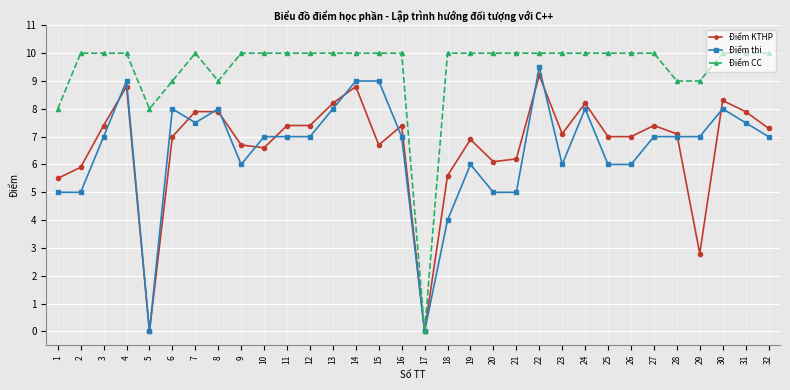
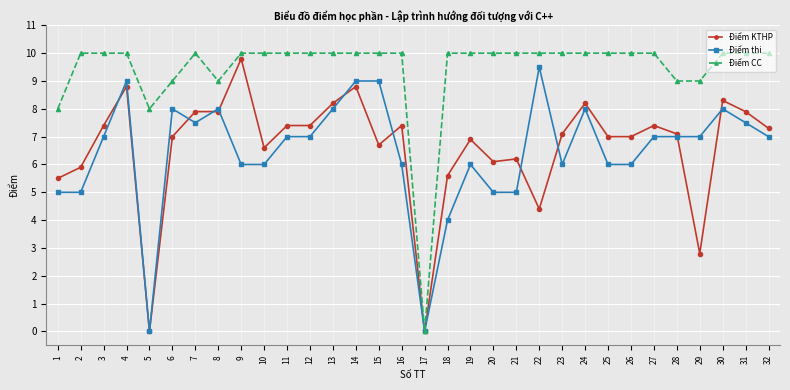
  {
    "Điểm KTHP": {
      "1": 5.5,
      "2": 5.9,
      "3": 7.4,
      "4": 8.8,
      "6": 7.0,
      "7": 7.9,
      "8": 7.9,
-     "9": 6.7,
+     "9": 9.8,
      "10": 6.6,
      "11": 7.4,
      "12": 7.4,
      "13": 8.2,
      "14": 8.8,
      "15": 6.7,
      "16": 7.4,
      "18": 5.6,
      "19": 6.9,
      "20": 6.1,
      "21": 6.2,
-     "22": 9.2,
+     "22": 4.4,
      "23": 7.1,
      "24": 8.2,
      "25": 7.0,
      "26": 7.0,
      "27": 7.4,
      "28": 7.1,
      "29": 2.8,
      "30": 8.3,
      "31": 7.9,
      "32": 7.3
    },
    "Điểm thi": {
      "1": 5,
      "2": 5,
      "3": 7,
      "4": 9,
      "6": 8,
      "7": 7.5,
      "8": 8,
      "9": 6,
-     "10": 7,
+     "10": 6,
      "11": 7,
      "12": 7,
      "13": 8,
      "14": 9,
      "15": 9,
-     "16": 7,
+     "16": 6,
      "18": 4,
      "19": 6,
      "20": 5,
      "21": 5,
      "22": 9.5,
      "23": 6,
      "24": 8,
      "25": 6,
      "26": 6,
      "27": 7,
      "28": 7,
      "29": 7,
      "30": 8,
      "31": 7.5,
      "32": 7
    },
    "Điểm CC": {
      "1": 8.0,
      "2": 10.0,
      "3": 10.0,
      "4": 10.0,
      "5": 8.0,
      "6": 9.0,
      "7": 10.0,
      "8": 9.0,
      "9": 10.0,
      "10": 10.0,
      "11": 10.0,
      "12": 10.0,
      "13": 10.0,
      "14": 10.0,
      "15": 10.0,
      "16": 10.0,
      "18": 10.0,
      "19": 10.0,
      "20": 10.0,
      "21": 10.0,
      "22": 10.0,
      "23": 10.0,
      "24": 10.0,
      "25": 10.0,
      "26": 10.0,
      "27": 10.0,
      "28": 9.0,
      "29": 9.0
    }
  }
